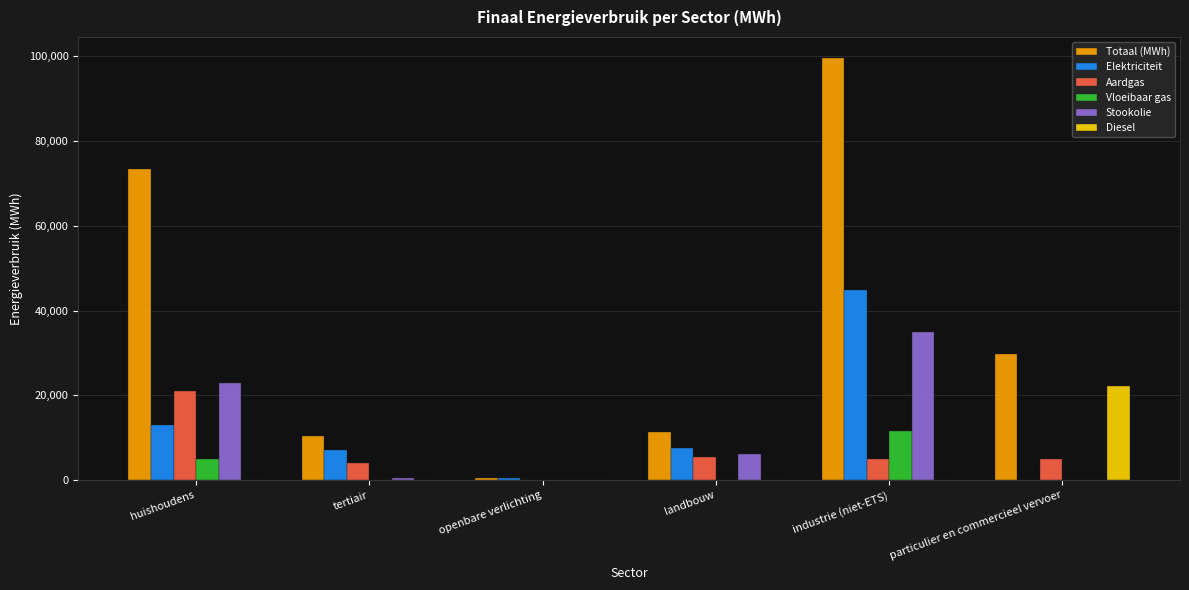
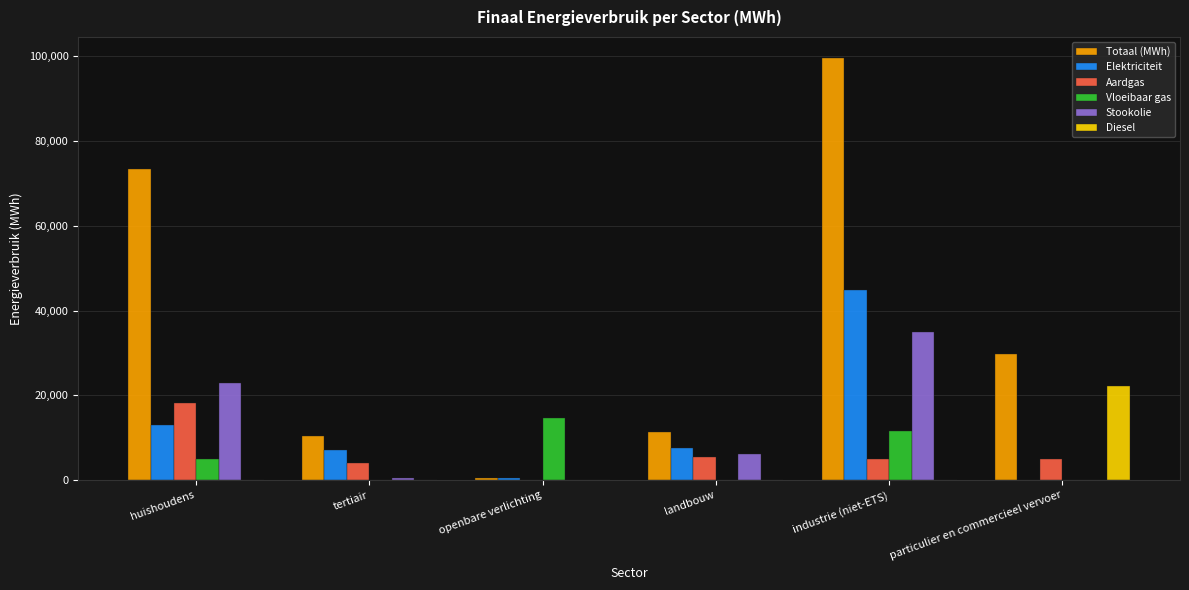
  {
    "Elektriciteit": {
      "huishoudens": "13,000",
      "tertiair": "7,000",
      "openbare verlichting": "1,000",
      "landbouw": "8,000",
      "industrie (niet-ETS)": "45,000"
    },
    "Aardgas": {
-     "huishoudens": "21,000",
+     "huishoudens": "18,000",
      "tertiair": "4,000",
      "openbare verlichting": "0",
      "landbouw": "5,000",
      "industrie (niet-ETS)": "5,000",
      "particulier en commercieel vervoer": "5,000"
    },
    "Vloeibaar gas": {
      "huishoudens": "5,000",
-     "openbare verlichting": "0",
+     "openbare verlichting": "15,000",
      "industrie (niet-ETS)": "12,000"
    },
    "Stookolie": {
      "huishoudens": "23,000",
      "openbare verlichting": "0",
      "landbouw": "6,000",
      "industrie (niet-ETS)": "35,000",
      "particulier en commercieel vervoer": "0"
    }
  }
